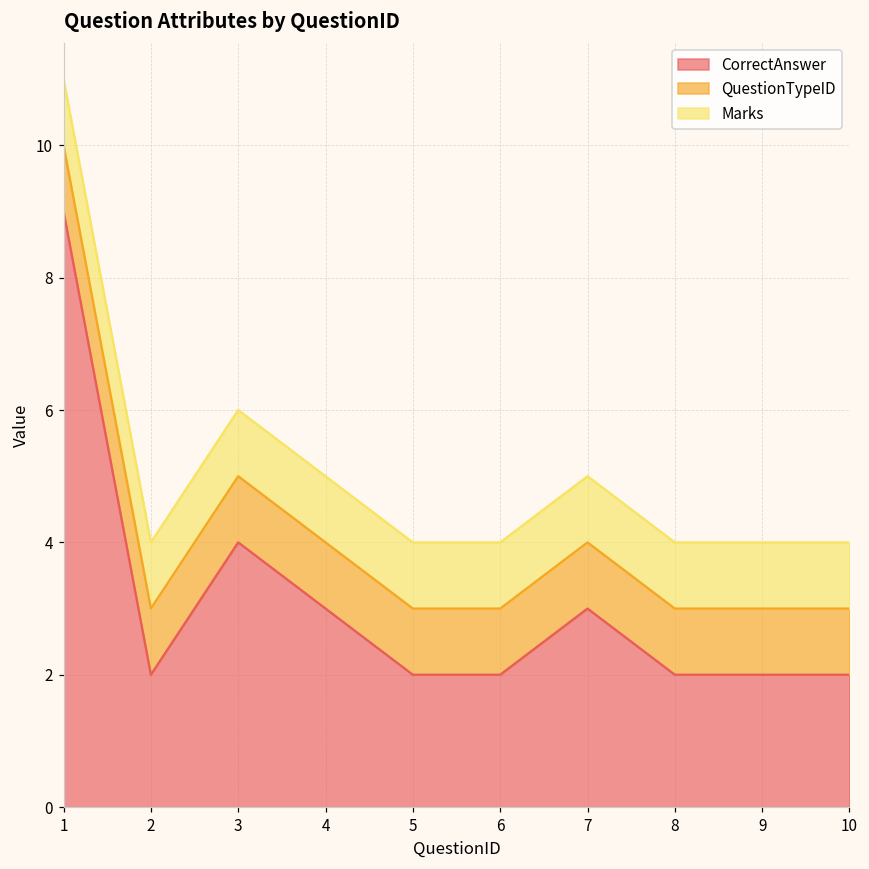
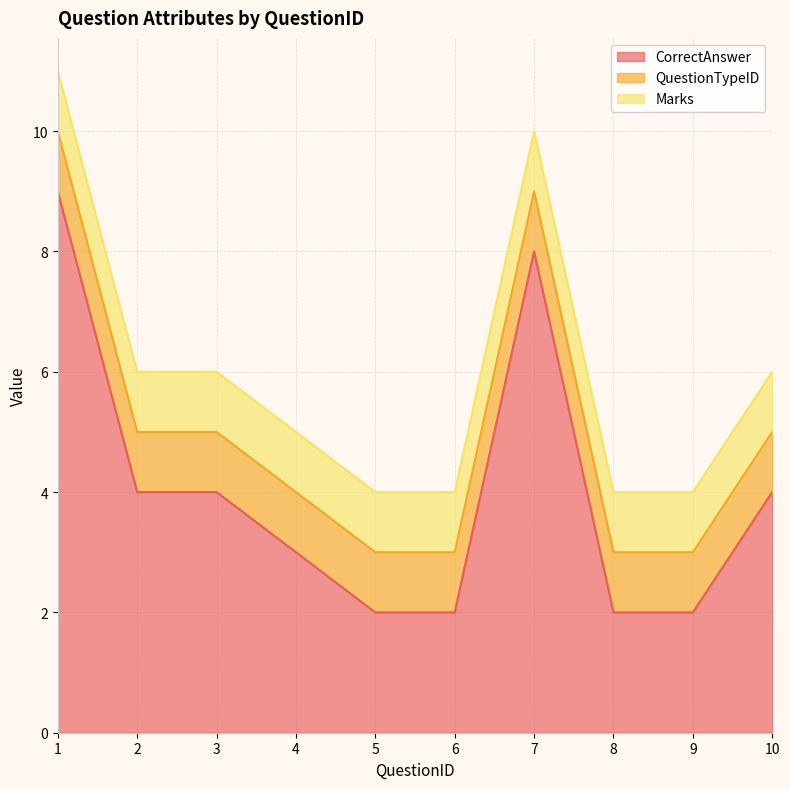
  {
    "CorrectAnswer": {
      "1": 9,
-     "2": 2,
+     "2": 4,
      "3": 4,
      "4": 3,
      "5": 2,
      "6": 2,
-     "7": 3,
+     "7": 8,
      "8": 2,
      "9": 2,
-     "10": 2
+     "10": 4
    },
    "QuestionTypeID": {
      "1": 10,
      "3": 5,
      "4": 4,
      "5": 3,
      "6": 3,
      "8": 3,
      "9": 3
    },
    "Marks": {
      "1": 1,
      "2": 1,
      "3": 1,
      "4": 1,
      "5": 1,
      "6": 1,
      "7": 1,
      "8": 1,
      "9": 1,
      "10": 1
    }
  }
